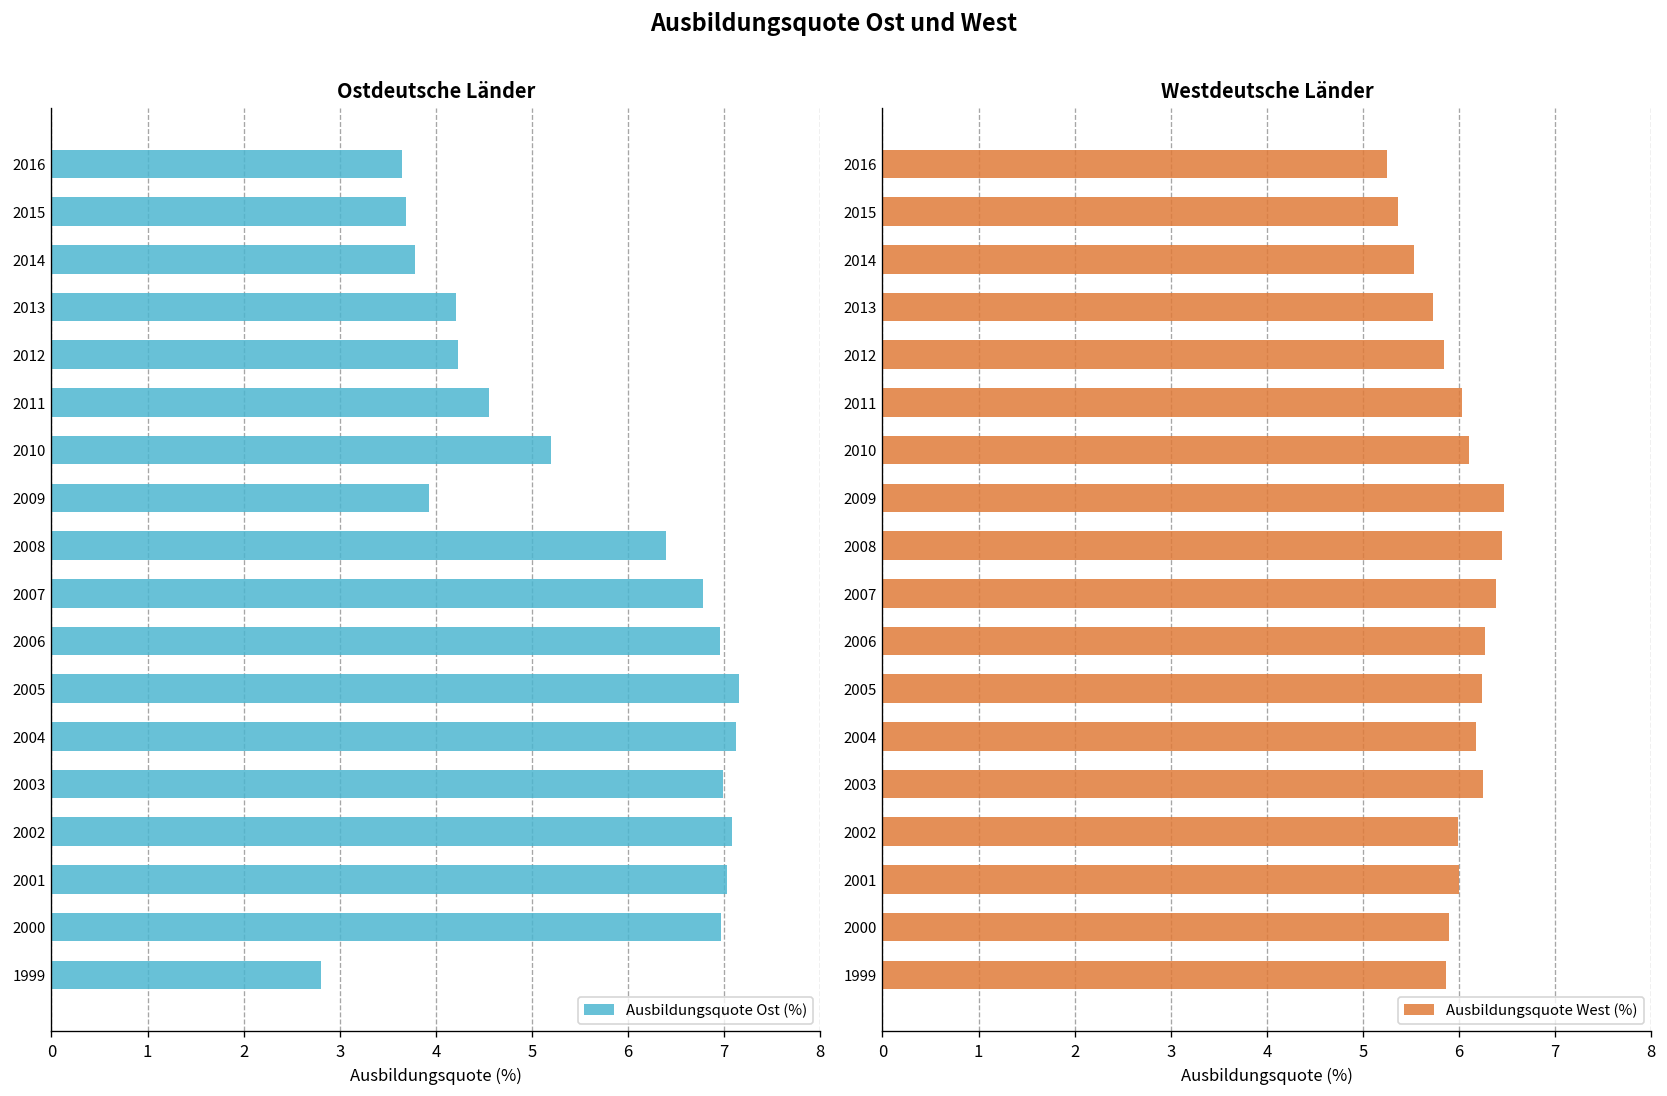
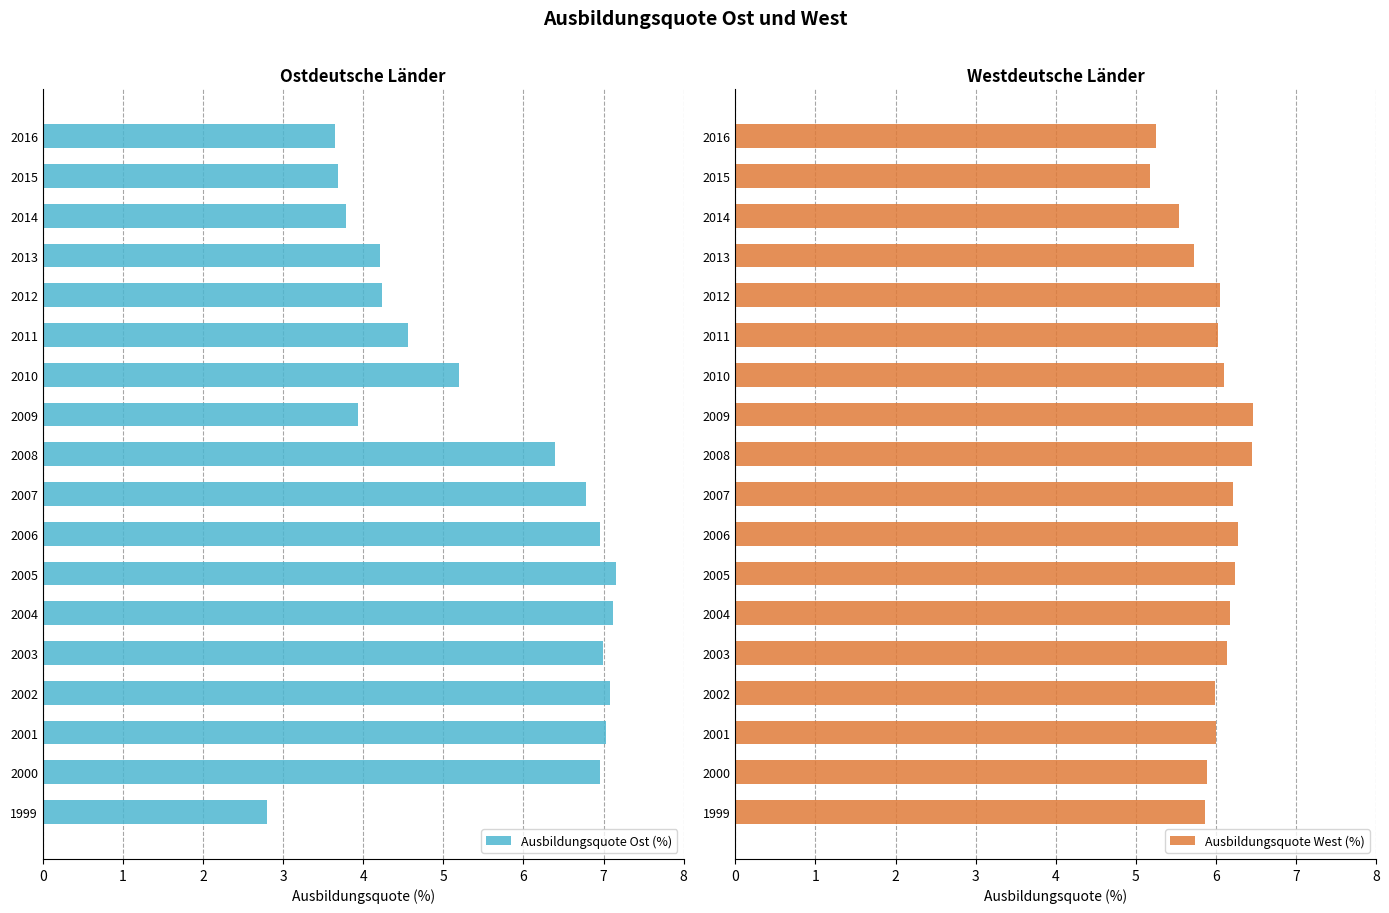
  {
    "Ostdeutsche Länder": {
      "2016": 3.6,
      "2015": 3.7,
      "2014": 3.8,
      "2013": 4.2,
      "2012": 4.2,
      "2011": 4.6,
      "2010": 5.2,
      "2009": 3.9,
      "2008": 6.4,
      "2007": 6.8,
      "2006": 7.0,
      "2005": 7.2,
      "2004": 7.1,
      "2003": 7.0,
      "2002": 7.1,
      "2001": 7.0,
      "2000": 7.0,
      "1999": 2.8
    },
    "Westdeutsche Länder": {
      "2016": 5.2,
-     "2015": 5.4,
+     "2015": 5.2,
      "2014": 5.5,
      "2013": 5.7,
-     "2012": 5.8,
+     "2012": 6.1,
      "2011": 6.0,
      "2010": 6.1,
      "2009": 6.5,
      "2008": 6.4,
-     "2007": 6.4,
+     "2007": 6.2,
      "2006": 6.3,
      "2005": 6.2,
      "2004": 6.2,
-     "2003": 6.2,
+     "2003": 6.1,
      "2002": 6.0,
      "2001": 6.0,
      "2000": 5.9,
      "1999": 5.9
    }
  }
